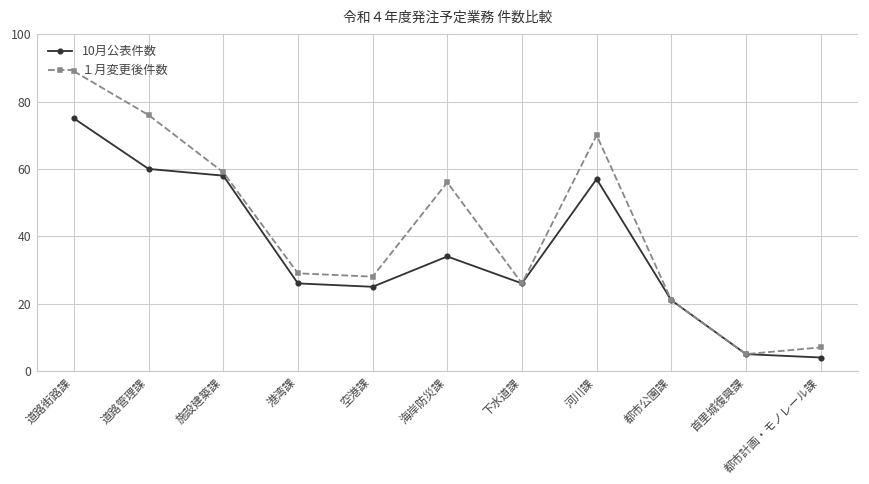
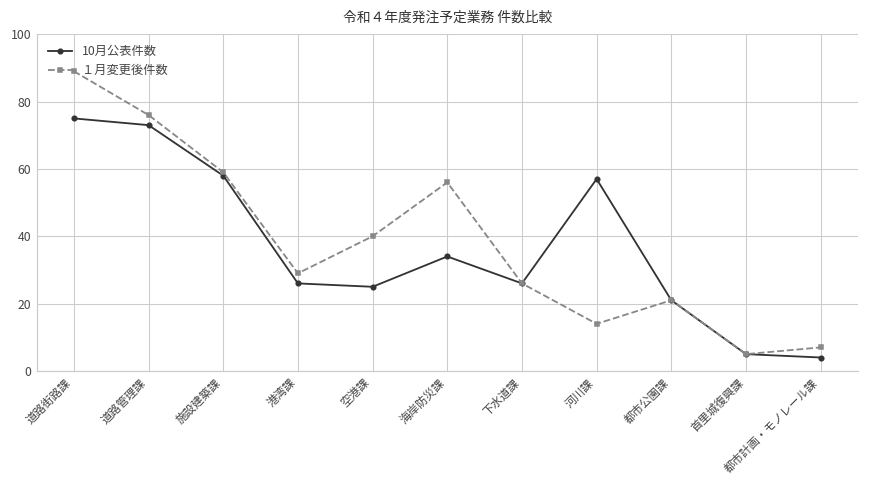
  {
    "10月公表件数": {
      "道路街路課": 75,
-     "道路管理課": 60,
+     "道路管理課": 73,
      "施設建築課": 58,
      "港湾課": 26,
      "空港課": 25,
      "海岸防災課": 34,
      "河川課": 57,
      "都市計画・モノレール課": 4
    },
    "１月変更後件数": {
      "道路街路課": 89,
      "道路管理課": 76,
      "施設建築課": 59,
      "港湾課": 29,
-     "空港課": 28,
+     "空港課": 40,
      "海岸防災課": 56,
-     "河川課": 70,
+     "河川課": 14,
      "都市計画・モノレール課": 7
    }
  }
